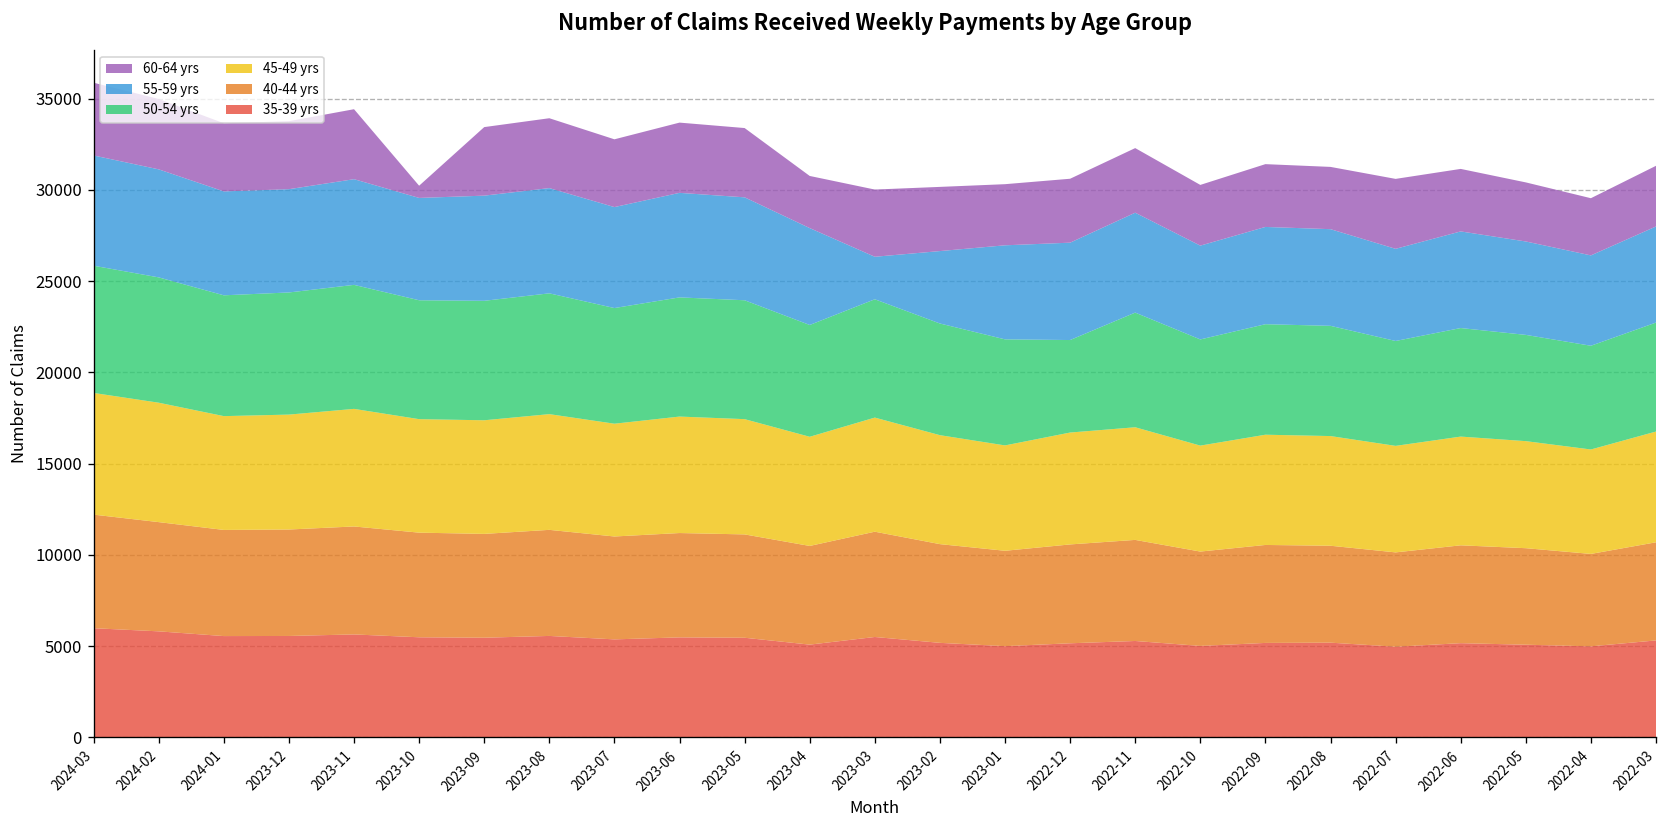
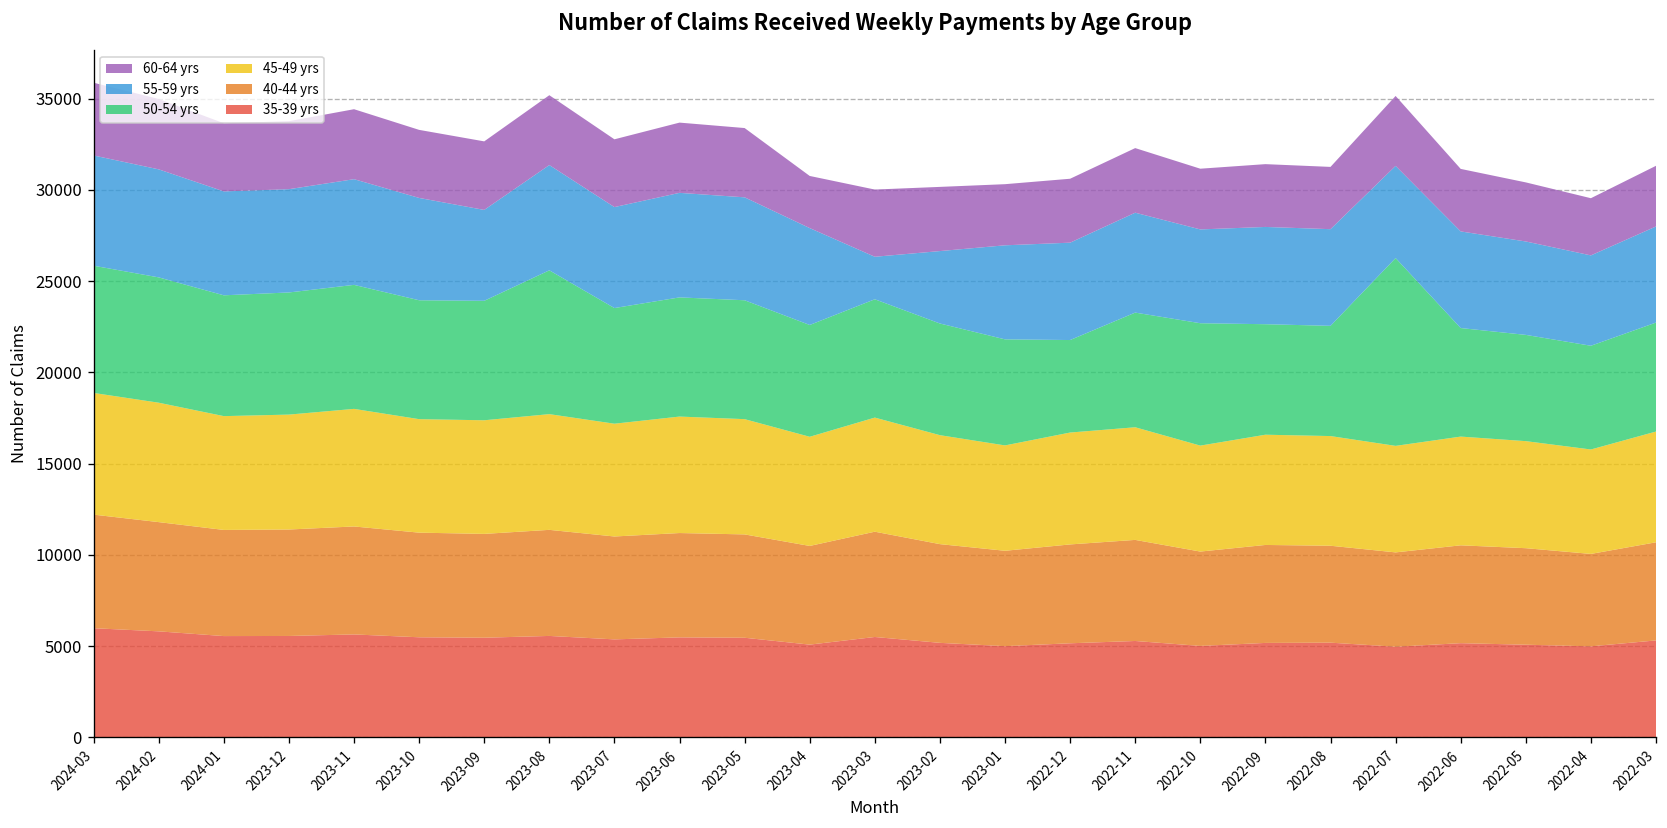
  {
    "45-49 yrs": {
      "2024-03": 6700,
      "2024-02": 6500,
      "2024-01": 6200,
      "2023-12": 6300,
      "2023-11": 6400,
      "2023-10": 6200,
      "2023-09": 6200,
      "2023-08": 6300,
      "2023-07": 6200,
      "2023-06": 6400,
      "2023-05": 6300,
      "2023-04": 6000,
      "2023-03": 6300,
      "2023-02": 6000,
      "2023-01": 5800,
      "2022-12": 6100,
      "2022-11": 6200,
      "2022-10": 5800,
      "2022-09": 6000,
      "2022-08": 6000,
      "2022-07": 5800,
      "2022-06": 6000,
      "2022-05": 5900,
      "2022-04": 5700,
      "2022-03": 6100
    },
    "50-54 yrs": {
      "2024-03": 7000,
      "2024-02": 6900,
      "2024-01": 6600,
      "2023-12": 6700,
      "2023-11": 6800,
      "2023-10": 6500,
      "2023-09": 6500,
-     "2023-08": 6600,
+     "2023-08": 7900,
      "2023-07": 6300,
      "2023-06": 6500,
      "2023-05": 6500,
      "2023-04": 6100,
      "2023-03": 6500,
      "2023-02": 6100,
      "2023-01": 5800,
      "2022-12": 5100,
      "2022-11": 6300,
-     "2022-10": 5800,
+     "2022-10": 6700,
      "2022-09": 6100,
      "2022-08": 6000,
-     "2022-07": 5700,
+     "2022-07": 10300,
      "2022-06": 5900,
      "2022-05": 5800,
      "2022-04": 5700,
      "2022-03": 6000
    },
    "55-59 yrs": {
      "2024-03": 6000,
      "2024-02": 5900,
      "2024-01": 5700,
      "2023-12": 5700,
      "2023-11": 5800,
      "2023-10": 5600,
-     "2023-09": 5800,
+     "2023-09": 5000,
      "2023-08": 5800,
      "2023-07": 5500,
      "2023-06": 5700,
      "2023-05": 5600,
      "2023-04": 5300,
      "2023-03": 2300,
      "2023-02": 4000,
      "2023-01": 5200,
      "2022-12": 5300,
      "2022-11": 5500,
      "2022-10": 5100,
      "2022-09": 5300,
      "2022-08": 5300,
      "2022-07": 5000,
      "2022-06": 5300,
      "2022-05": 5100,
      "2022-04": 4900,
      "2022-03": 5300
    },
    "60-64 yrs": {
      "2024-03": 4000,
      "2024-01": 3700,
      "2023-12": 3700,
      "2023-11": 3800,
-     "2023-10": 700,
+     "2023-10": 3700,
      "2023-09": 3800,
      "2023-08": 3800,
      "2023-07": 3700,
      "2023-06": 3800,
      "2023-05": 3800,
      "2023-04": 2900,
      "2023-03": 3700,
      "2023-02": 3500,
      "2023-01": 3300,
      "2022-12": 3500,
      "2022-11": 3500,
      "2022-10": 3300,
      "2022-09": 3400,
      "2022-08": 3400,
      "2022-07": 3800,
      "2022-06": 3400,
      "2022-05": 3200,
      "2022-04": 3100,
      "2022-03": 3300
    }
  }
